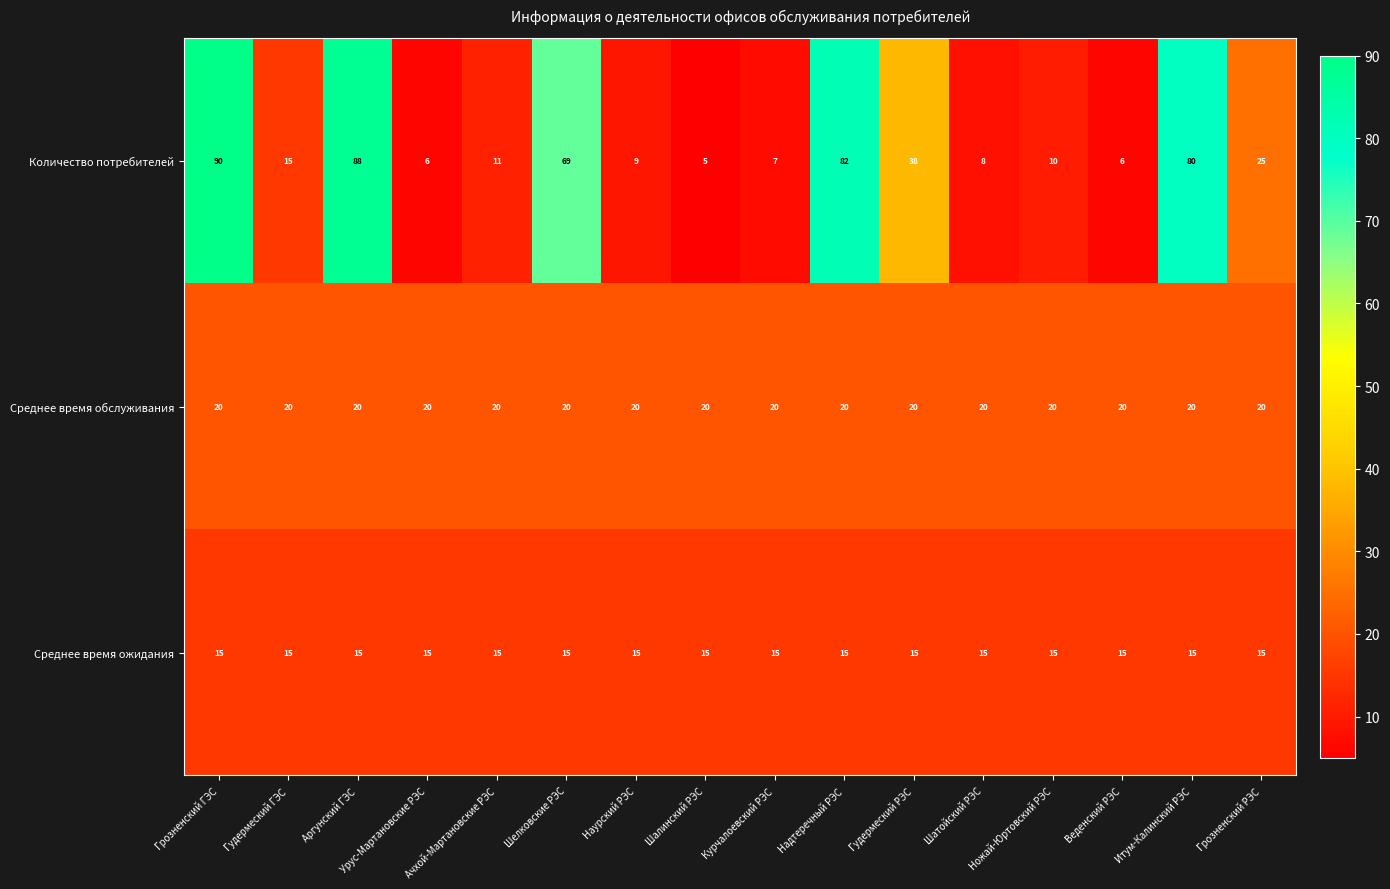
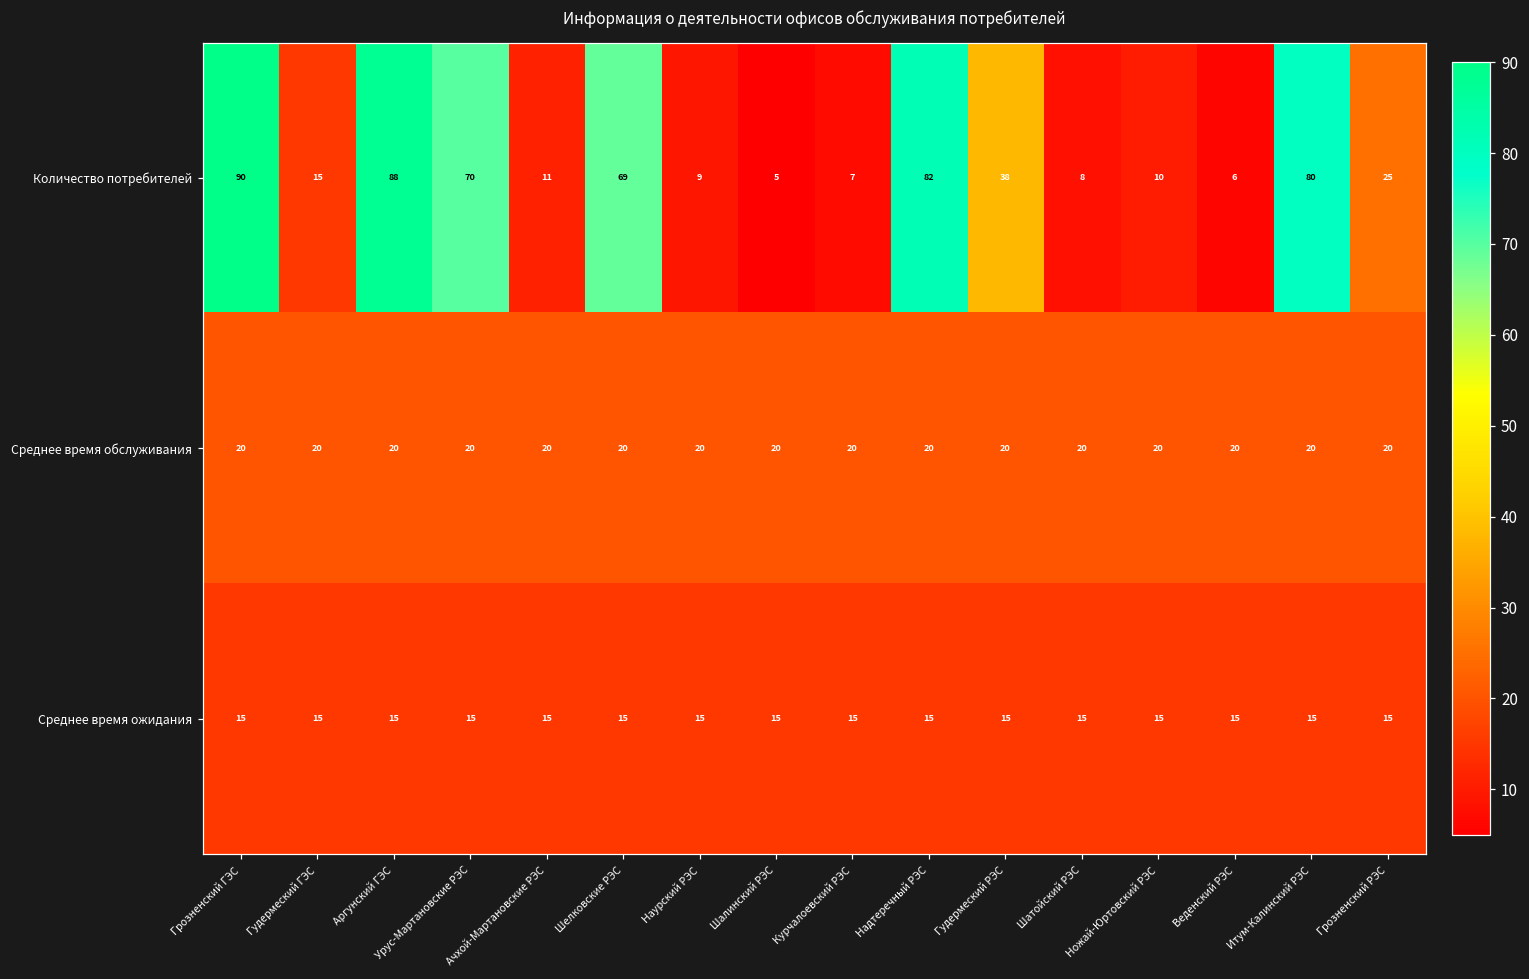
  {
    "Количество потребителей": {
      "Грозненский ГЭС": 90,
      "Гудермеский ГЭС": 15,
      "Аргунский ГЭС": 88,
-     "Урус-Мартановские РЭС": 6,
+     "Урус-Мартановские РЭС": 70,
      "Ачхой-Мартановские РЭС": 11,
      "Шелковские РЭС": 69,
      "Наурский РЭС": 9,
      "Шалинский РЭС": 5,
      "Курчалоевский РЭС": 7,
      "Надтеречный РЭС": 82,
      "Гудермеский РЭС": 38,
      "Шатойский РЭС": 8,
      "Ножай-Юртовский РЭС": 10,
      "Веденский РЭС": 6,
      "Итум-Калинский РЭС": 80,
      "Грозненский РЭС": 25
    },
    "Среднее время обслуживания": {
      "Грозненский ГЭС": 20,
      "Гудермеский ГЭС": 20,
      "Аргунский ГЭС": 20,
      "Урус-Мартановские РЭС": 20,
      "Ачхой-Мартановские РЭС": 20,
      "Шелковские РЭС": 20,
      "Наурский РЭС": 20,
      "Шалинский РЭС": 20,
      "Курчалоевский РЭС": 20,
      "Надтеречный РЭС": 20,
      "Гудермеский РЭС": 20,
      "Шатойский РЭС": 20,
      "Ножай-Юртовский РЭС": 20,
      "Веденский РЭС": 20,
      "Итум-Калинский РЭС": 20,
      "Грозненский РЭС": 20
    },
    "Среднее время ожидания": {
      "Грозненский ГЭС": 15,
      "Гудермеский ГЭС": 15,
      "Аргунский ГЭС": 15,
      "Урус-Мартановские РЭС": 15,
      "Ачхой-Мартановские РЭС": 15,
      "Шелковские РЭС": 15,
      "Наурский РЭС": 15,
      "Шалинский РЭС": 15,
      "Курчалоевский РЭС": 15,
      "Надтеречный РЭС": 15,
      "Гудермеский РЭС": 15,
      "Шатойский РЭС": 15,
      "Ножай-Юртовский РЭС": 15,
      "Веденский РЭС": 15,
      "Итум-Калинский РЭС": 15,
      "Грозненский РЭС": 15
    }
  }
